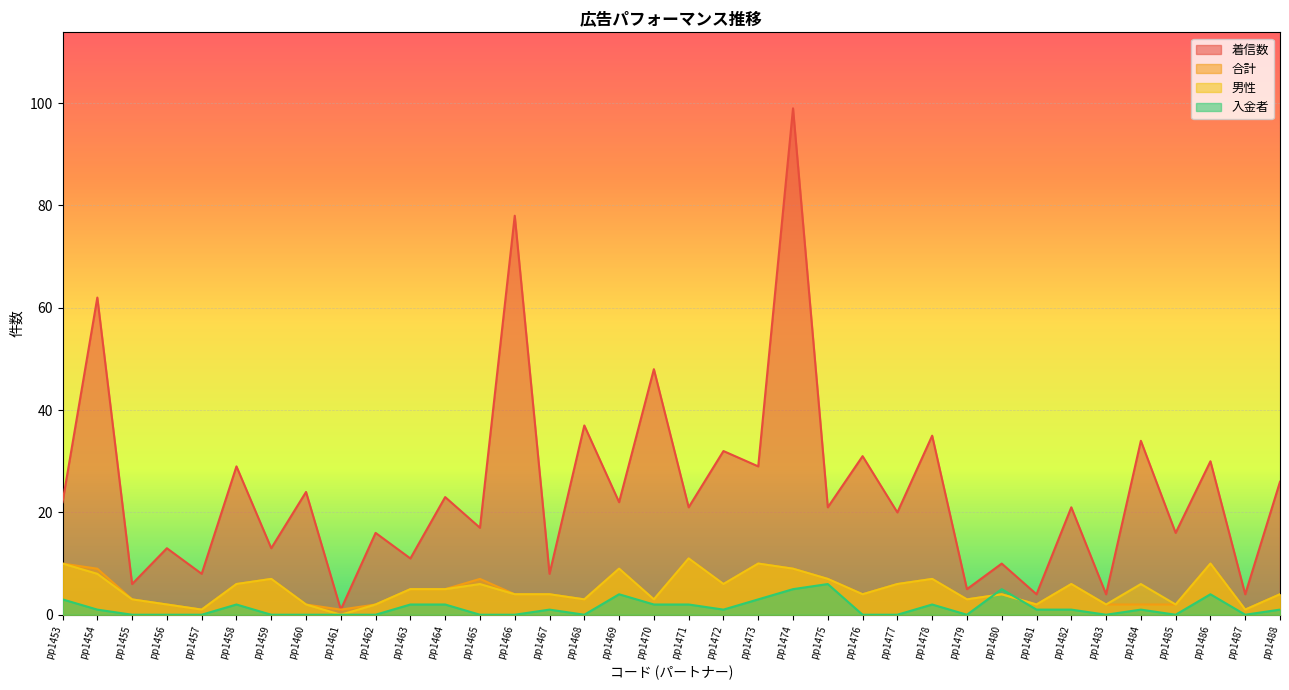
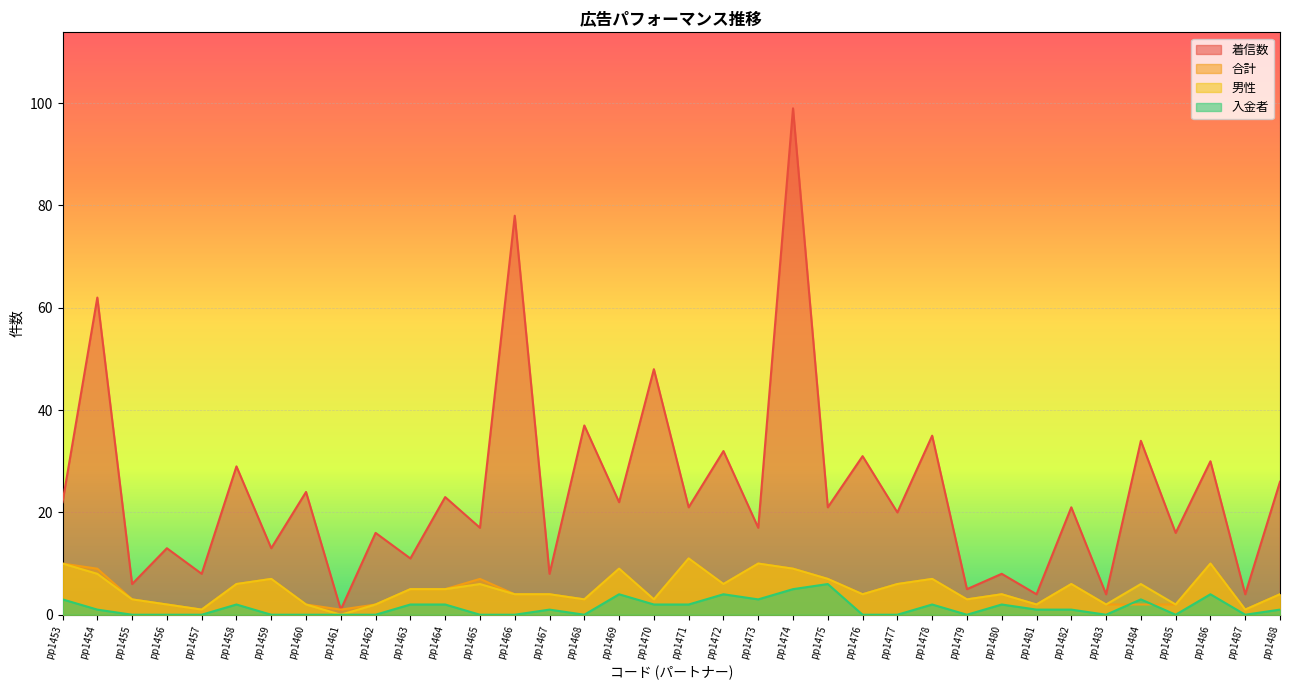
  {
    "着信数": {
      "pp1453": 22,
      "pp1454": 62,
      "pp1455": 6,
      "pp1456": 13,
      "pp1457": 8,
      "pp1458": 29,
      "pp1459": 13,
      "pp1460": 24,
      "pp1462": 16,
      "pp1463": 11,
      "pp1464": 23,
      "pp1465": 17,
      "pp1466": 78,
      "pp1467": 8,
      "pp1468": 37,
      "pp1469": 22,
      "pp1470": 48,
      "pp1471": 21,
      "pp1472": 32,
-     "pp1473": 29,
+     "pp1473": 17,
      "pp1474": 99,
      "pp1475": 21,
      "pp1476": 31,
      "pp1477": 20,
      "pp1478": 35,
      "pp1479": 5,
-     "pp1480": 10,
+     "pp1480": 8,
      "pp1481": 4,
      "pp1482": 21,
      "pp1483": 4,
      "pp1484": 34,
      "pp1485": 16,
      "pp1486": 30,
      "pp1487": 4,
      "pp1488": 26
    },
    "入金者": {
      "pp1453": 3,
      "pp1454": 1,
      "pp1455": 0,
      "pp1456": 0,
      "pp1457": 0,
      "pp1458": 2,
      "pp1459": 0,
      "pp1460": 0,
      "pp1462": 0,
      "pp1463": 2,
      "pp1464": 2,
      "pp1465": 0,
      "pp1466": 0,
      "pp1467": 1,
      "pp1468": 0,
      "pp1469": 4,
      "pp1470": 2,
      "pp1471": 2,
-     "pp1472": 1,
+     "pp1472": 4,
      "pp1473": 3,
      "pp1474": 5,
      "pp1475": 6,
      "pp1476": 0,
      "pp1477": 0,
      "pp1478": 2,
      "pp1479": 0,
-     "pp1480": 5,
+     "pp1480": 2,
      "pp1481": 1,
      "pp1482": 1,
      "pp1483": 0,
-     "pp1484": 1,
+     "pp1484": 3,
      "pp1485": 0,
      "pp1486": 4,
      "pp1487": 0,
      "pp1488": 1
    }
  }
